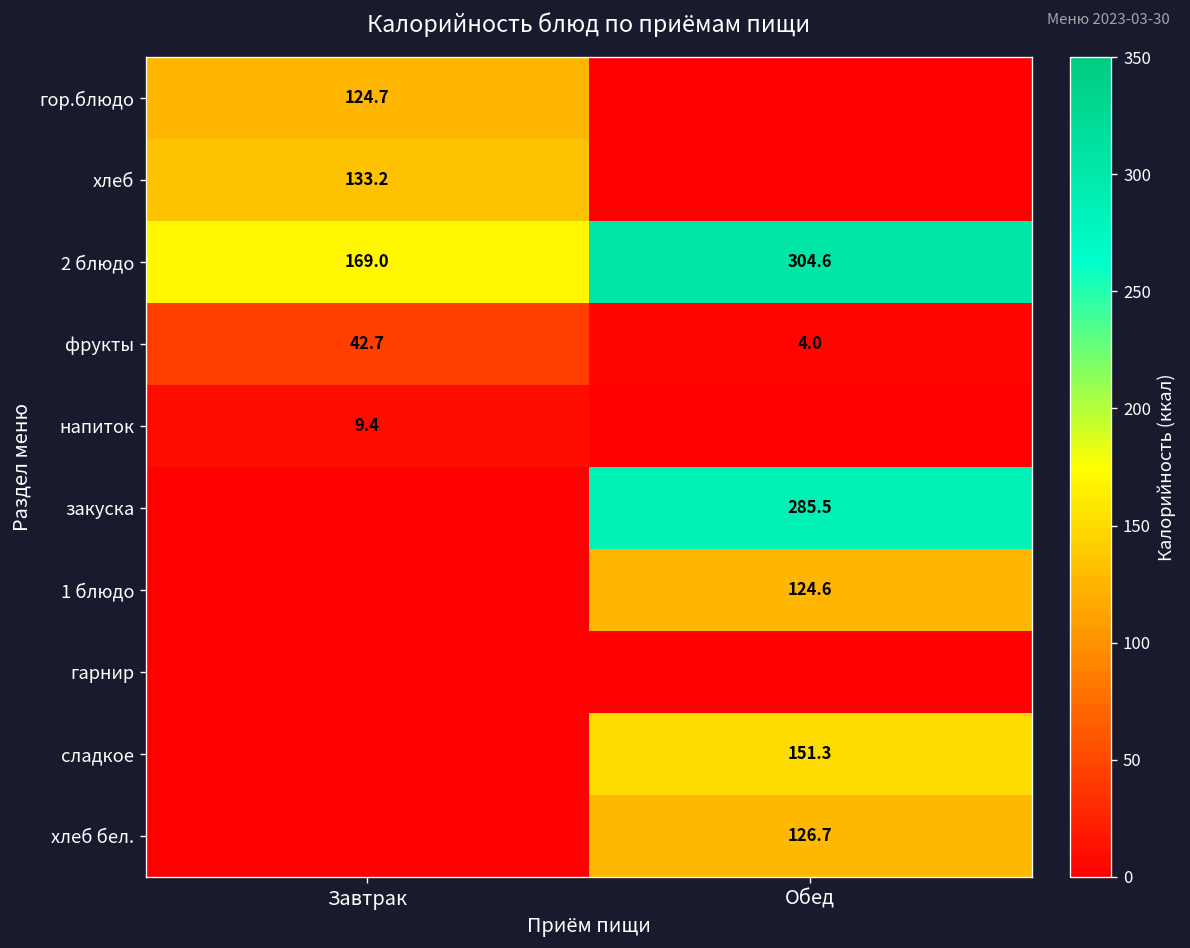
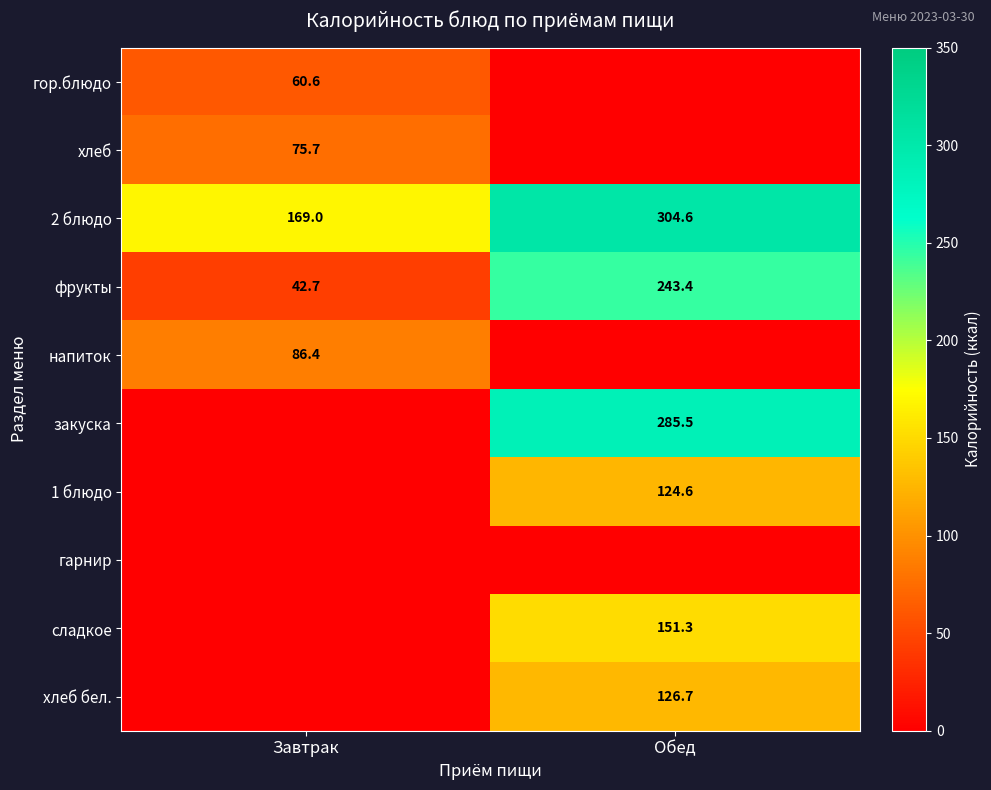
  {
    "гор.блюдо": {
-     "Завтрак": 124.7
+     "Завтрак": 60.6
    },
    "хлеб": {
-     "Завтрак": 133.2
+     "Завтрак": 75.7
    },
    "2 блюдо": {
      "Завтрак": 169.0,
      "Обед": 304.6
    },
    "фрукты": {
      "Завтрак": 42.7,
-     "Обед": 4.0
+     "Обед": 243.4
    },
    "напиток": {
-     "Завтрак": 9.4
+     "Завтрак": 86.4
    },
    "закуска": {
      "Обед": 285.5
    },
    "1 блюдо": {
      "Обед": 124.6
    },
    "сладкое": {
      "Обед": 151.3
    },
    "хлеб бел.": {
      "Обед": 126.7
    }
  }
